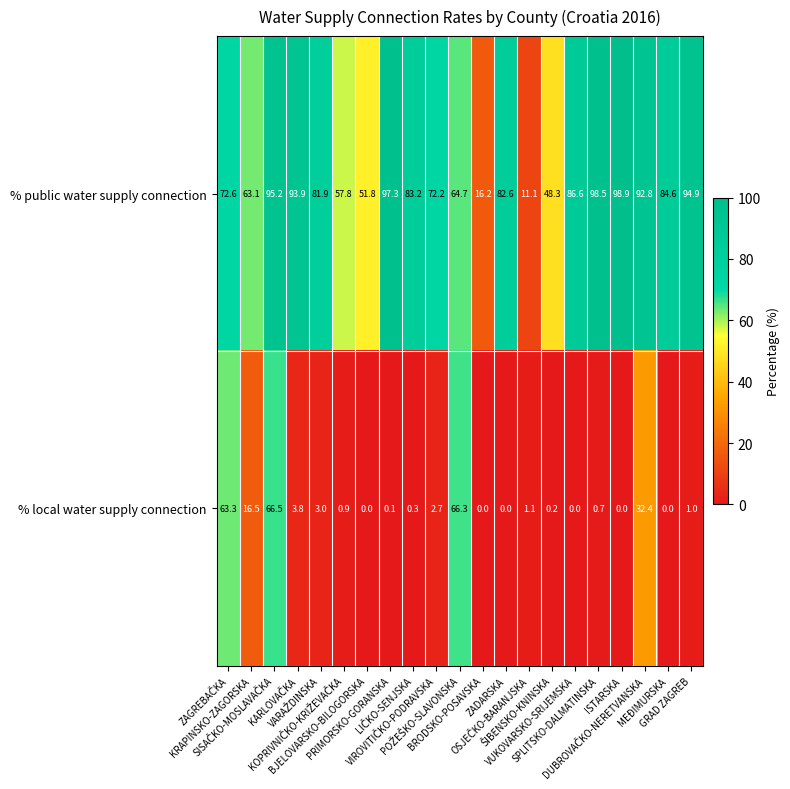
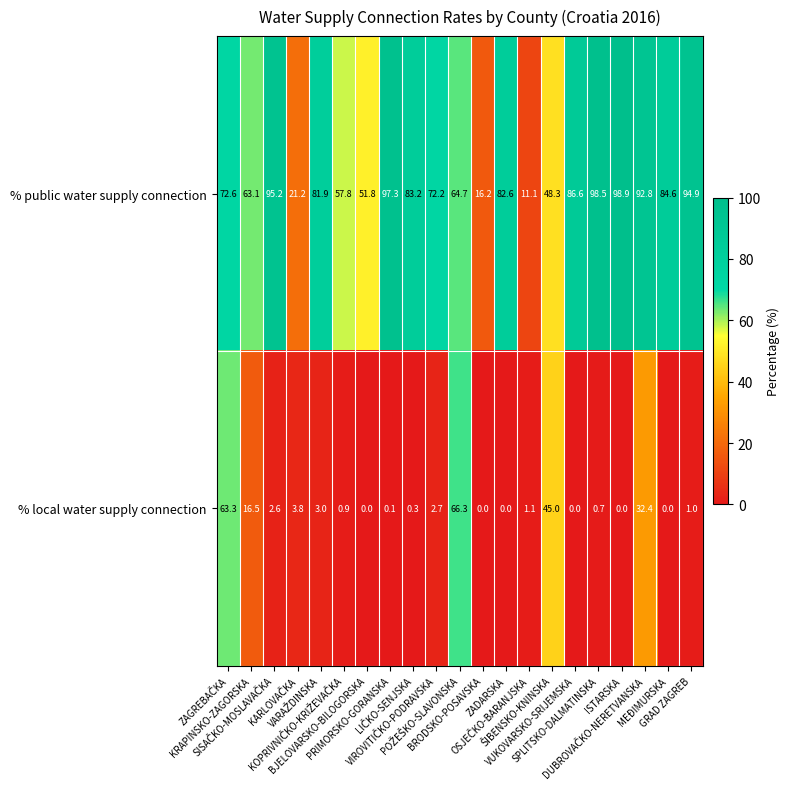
  {
    "% public water supply connection": {
      "ZAGREBAČKA": 72.6,
      "KRAPINSKO-ZAGORSKA": 63.1,
      "SISAČKO-MOSLAVAČKA": 95.2,
-     "KARLOVAČKA": 93.9,
+     "KARLOVAČKA": 21.2,
      "VARAŽDINSKA": 81.9,
      "KOPRIVNIČKO-KRIŽEVAČKA": 57.8,
      "BJELOVARSKO-BILOGORSKA": 51.8,
      "PRIMORSKO-GORANSKA": 97.3,
      "LIČKO-SENJSKA": 83.2,
      "VIROVITIČKO-PODRAVSKA": 72.2,
      "POŽEŠKO-SLAVONSKA": 64.7,
      "BRODSKO-POSAVSKA": 16.2,
      "ZADARSKA": 82.6,
      "OSJEČKO-BARANJSKA": 11.1,
      "ŠIBENSKO-KNINSKA": 48.3,
      "VUKOVARSKO-SRIJEMSKA": 86.6,
      "SPLITSKO-DALMATINSKA": 98.5,
      "ISTARSKA": 98.9,
      "DUBROVAČKO-NERETVANSKA": 92.8,
      "MEĐIMURSKA": 84.6,
      "GRAD ZAGREB": 94.9
    },
    "% local water supply connection": {
      "ZAGREBAČKA": 63.3,
      "KRAPINSKO-ZAGORSKA": 16.5,
-     "SISAČKO-MOSLAVAČKA": 66.5,
+     "SISAČKO-MOSLAVAČKA": 2.6,
      "KARLOVAČKA": 3.8,
      "VARAŽDINSKA": 3.0,
      "KOPRIVNIČKO-KRIŽEVAČKA": 0.9,
      "BJELOVARSKO-BILOGORSKA": 0.0,
      "PRIMORSKO-GORANSKA": 0.1,
      "LIČKO-SENJSKA": 0.3,
      "VIROVITIČKO-PODRAVSKA": 2.7,
      "POŽEŠKO-SLAVONSKA": 66.3,
      "BRODSKO-POSAVSKA": 0.0,
      "ZADARSKA": 0.0,
      "OSJEČKO-BARANJSKA": 1.1,
-     "ŠIBENSKO-KNINSKA": 0.2,
+     "ŠIBENSKO-KNINSKA": 45.0,
      "VUKOVARSKO-SRIJEMSKA": 0.0,
      "SPLITSKO-DALMATINSKA": 0.7,
      "ISTARSKA": 0.0,
      "DUBROVAČKO-NERETVANSKA": 32.4,
      "MEĐIMURSKA": 0.0,
      "GRAD ZAGREB": 1.0
    }
  }
